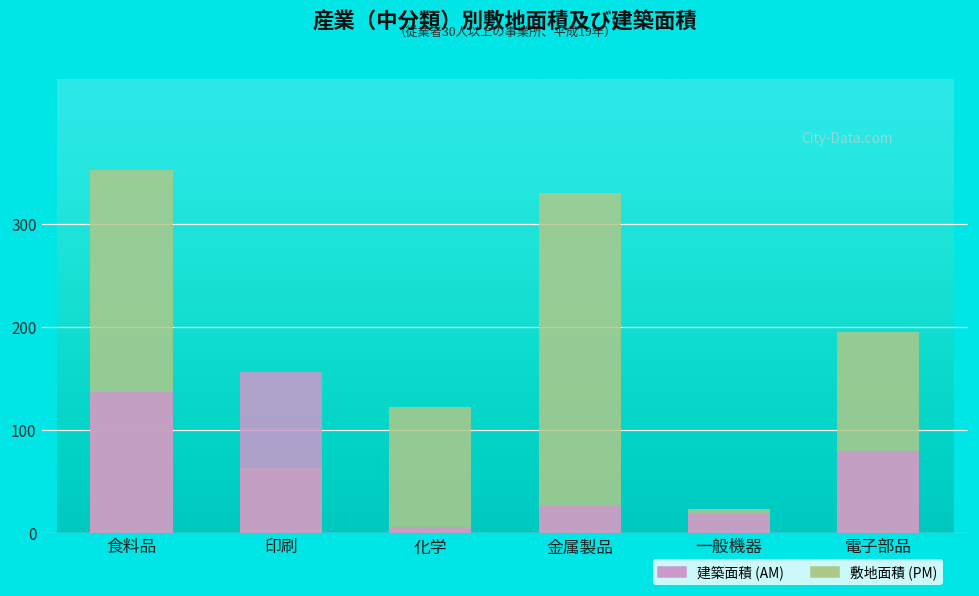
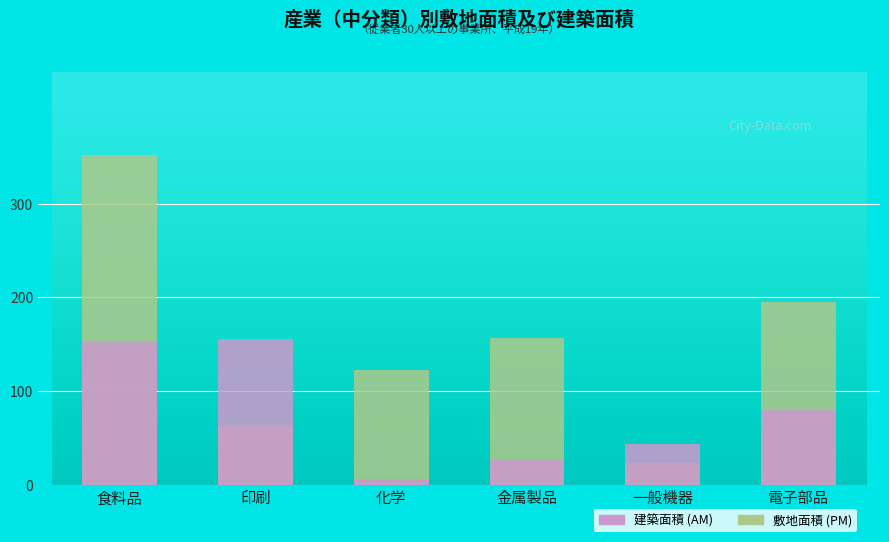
  {
    "敷地面積 (PM)": {
      "食料品": 350,
      "化学": 120,
-     "金属製品": 330,
+     "金属製品": 160,
      "電子部品": 190
    },
    "建築面積 (AM)": {
-     "食料品": 140,
+     "食料品": 150,
      "印刷": 160,
-     "一般機器": 20
+     "一般機器": 40
    }
  }
